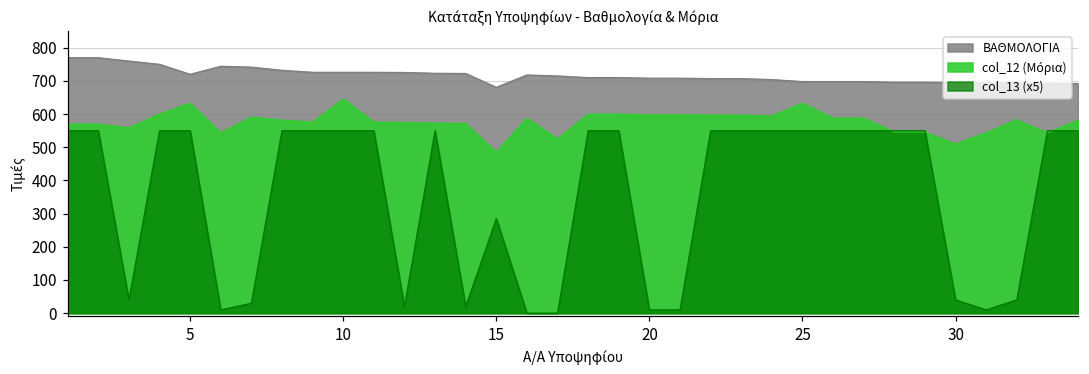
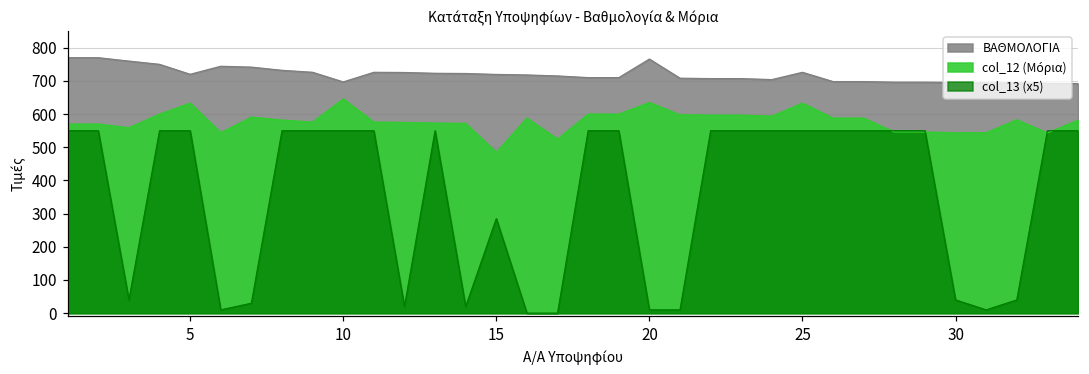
  {
    "ΒΑΘΜΟΛΟΓΙΑ": {
      "5": 720,
-     "10": 730,
-     "15": 680,
-     "20": 710,
-     "25": 700
+     "10": 700,
+     "15": 720,
+     "20": 770,
+     "25": 730
    },
    "col_12 (Μόρια)": {
      "5": 630,
      "10": 650,
      "15": 490,
-     "20": 600,
+     "20": 640,
      "25": 630,
-     "30": 510
+     "30": 540
    },
    "col_13 (x5)": {
      "5": 550,
      "10": 550,
      "15": 290,
      "20": 10,
      "25": 550,
      "30": 40
    }
  }
